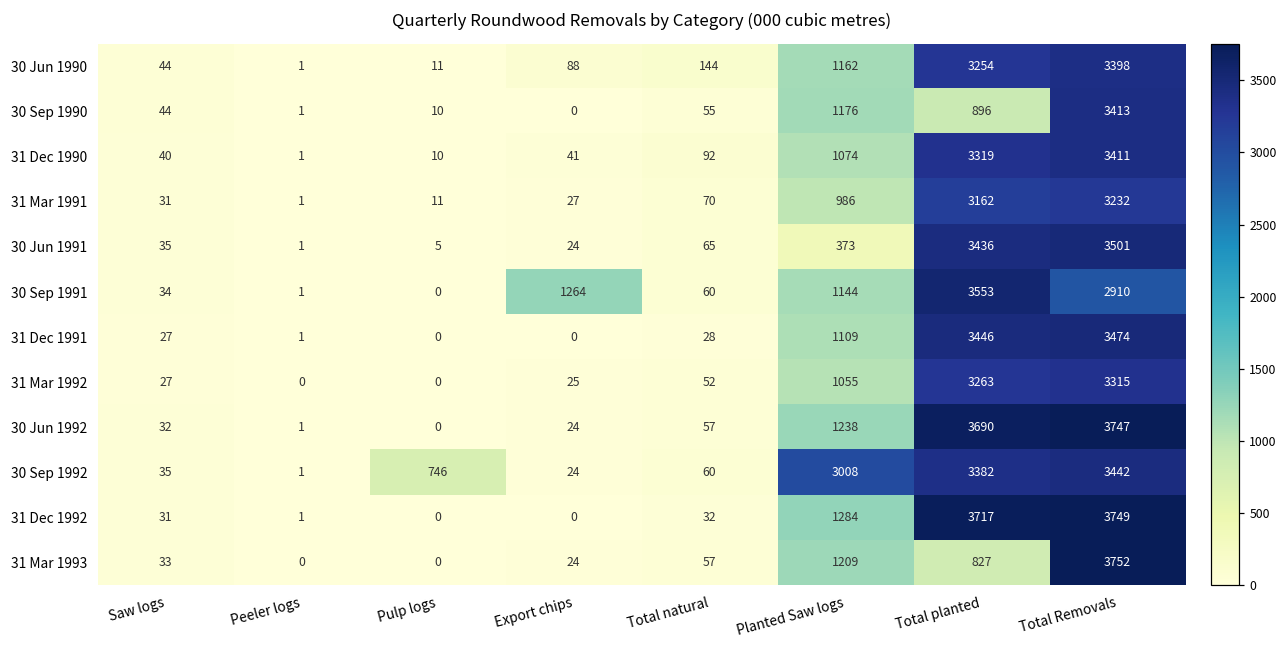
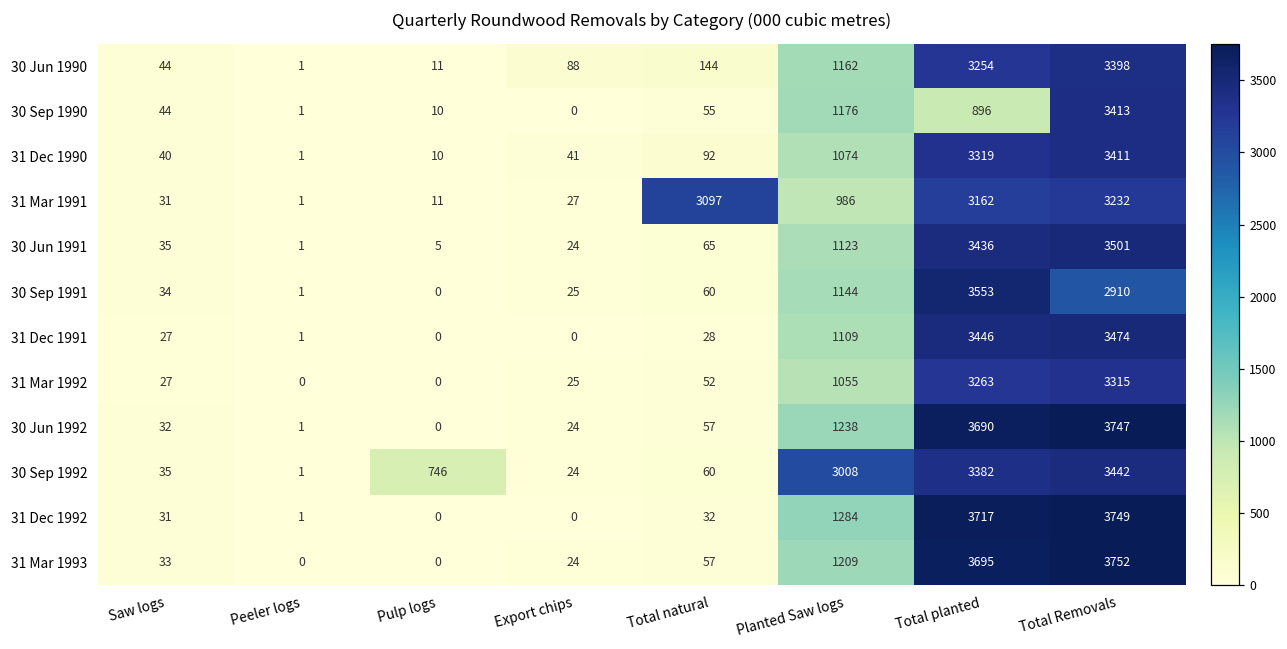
  {
    "30 Jun 1990": {
      "Saw logs": 44,
      "Peeler logs": 1,
      "Pulp logs": 11,
      "Export chips": 88,
      "Total natural": 144,
      "Planted Saw logs": 1162,
      "Total planted": 3254,
      "Total Removals": 3398
    },
    "30 Sep 1990": {
      "Saw logs": 44,
      "Peeler logs": 1,
      "Pulp logs": 10,
      "Export chips": 0,
      "Total natural": 55,
      "Planted Saw logs": 1176,
      "Total planted": 896,
      "Total Removals": 3413
    },
    "31 Dec 1990": {
      "Saw logs": 40,
      "Peeler logs": 1,
      "Pulp logs": 10,
      "Export chips": 41,
      "Total natural": 92,
      "Planted Saw logs": 1074,
      "Total planted": 3319,
      "Total Removals": 3411
    },
    "31 Mar 1991": {
      "Saw logs": 31,
      "Peeler logs": 1,
      "Pulp logs": 11,
      "Export chips": 27,
-     "Total natural": 70,
+     "Total natural": 3097,
      "Planted Saw logs": 986,
      "Total planted": 3162,
      "Total Removals": 3232
    },
    "30 Jun 1991": {
      "Saw logs": 35,
      "Peeler logs": 1,
      "Pulp logs": 5,
      "Export chips": 24,
      "Total natural": 65,
-     "Planted Saw logs": 373,
+     "Planted Saw logs": 1123,
      "Total planted": 3436,
      "Total Removals": 3501
    },
    "30 Sep 1991": {
      "Saw logs": 34,
      "Peeler logs": 1,
      "Pulp logs": 0,
-     "Export chips": 1264,
+     "Export chips": 25,
      "Total natural": 60,
      "Planted Saw logs": 1144,
      "Total planted": 3553,
      "Total Removals": 2910
    },
    "31 Dec 1991": {
      "Saw logs": 27,
      "Peeler logs": 1,
      "Pulp logs": 0,
      "Export chips": 0,
      "Total natural": 28,
      "Planted Saw logs": 1109,
      "Total planted": 3446,
      "Total Removals": 3474
    },
    "31 Mar 1992": {
      "Saw logs": 27,
      "Peeler logs": 0,
      "Pulp logs": 0,
      "Export chips": 25,
      "Total natural": 52,
      "Planted Saw logs": 1055,
      "Total planted": 3263,
      "Total Removals": 3315
    },
    "30 Jun 1992": {
      "Saw logs": 32,
      "Peeler logs": 1,
      "Pulp logs": 0,
      "Export chips": 24,
      "Total natural": 57,
      "Planted Saw logs": 1238,
      "Total planted": 3690,
      "Total Removals": 3747
    },
    "30 Sep 1992": {
      "Saw logs": 35,
      "Peeler logs": 1,
      "Pulp logs": 746,
      "Export chips": 24,
      "Total natural": 60,
      "Planted Saw logs": 3008,
      "Total planted": 3382,
      "Total Removals": 3442
    },
    "31 Dec 1992": {
      "Saw logs": 31,
      "Peeler logs": 1,
      "Pulp logs": 0,
      "Export chips": 0,
      "Total natural": 32,
      "Planted Saw logs": 1284,
      "Total planted": 3717,
      "Total Removals": 3749
    },
    "31 Mar 1993": {
      "Saw logs": 33,
      "Peeler logs": 0,
      "Pulp logs": 0,
      "Export chips": 24,
      "Total natural": 57,
      "Planted Saw logs": 1209,
-     "Total planted": 827,
+     "Total planted": 3695,
      "Total Removals": 3752
    }
  }
